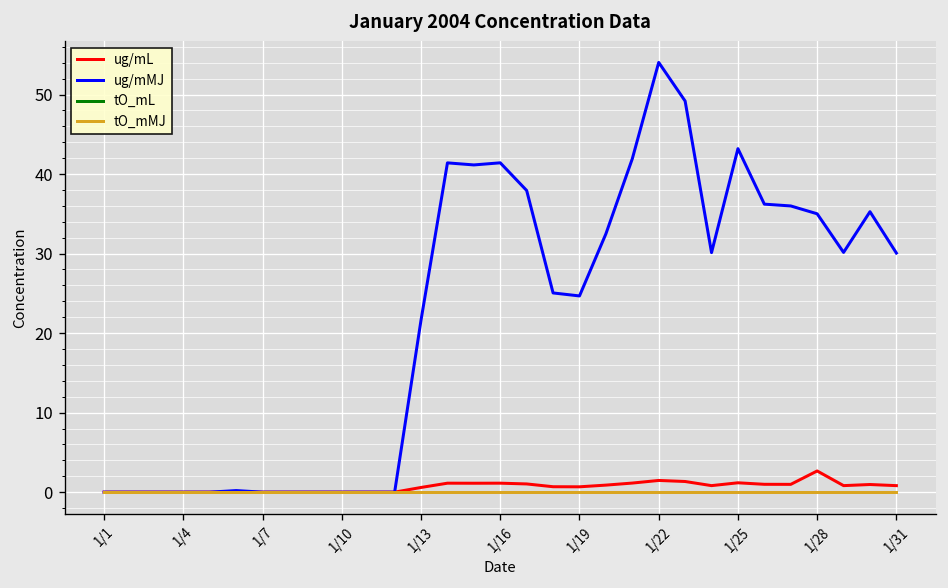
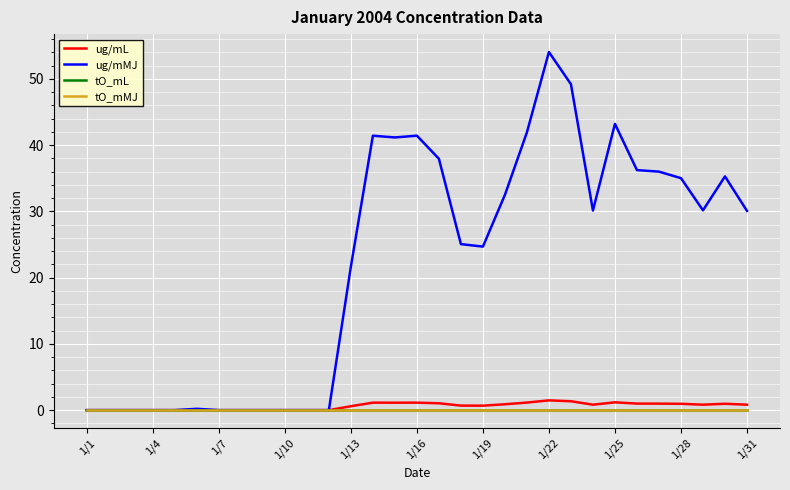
  {
    "ug/mL": {
      "1/13": 1,
      "1/16": 1,
      "1/19": 1,
      "1/22": 1,
      "1/25": 1,
-     "1/28": 3,
+     "1/28": 1,
      "1/31": 1
    },
    "ug/mMJ": {
      "1/13": 22,
      "1/16": 41,
      "1/19": 25,
      "1/22": 54,
      "1/25": 43,
      "1/28": 35,
      "1/31": 30
    },
    "tO_mMJ": {
      "1/13": 0,
      "1/16": 0,
      "1/19": 0,
      "1/22": 0,
      "1/25": 0,
      "1/28": 0,
      "1/31": 0
    }
  }
